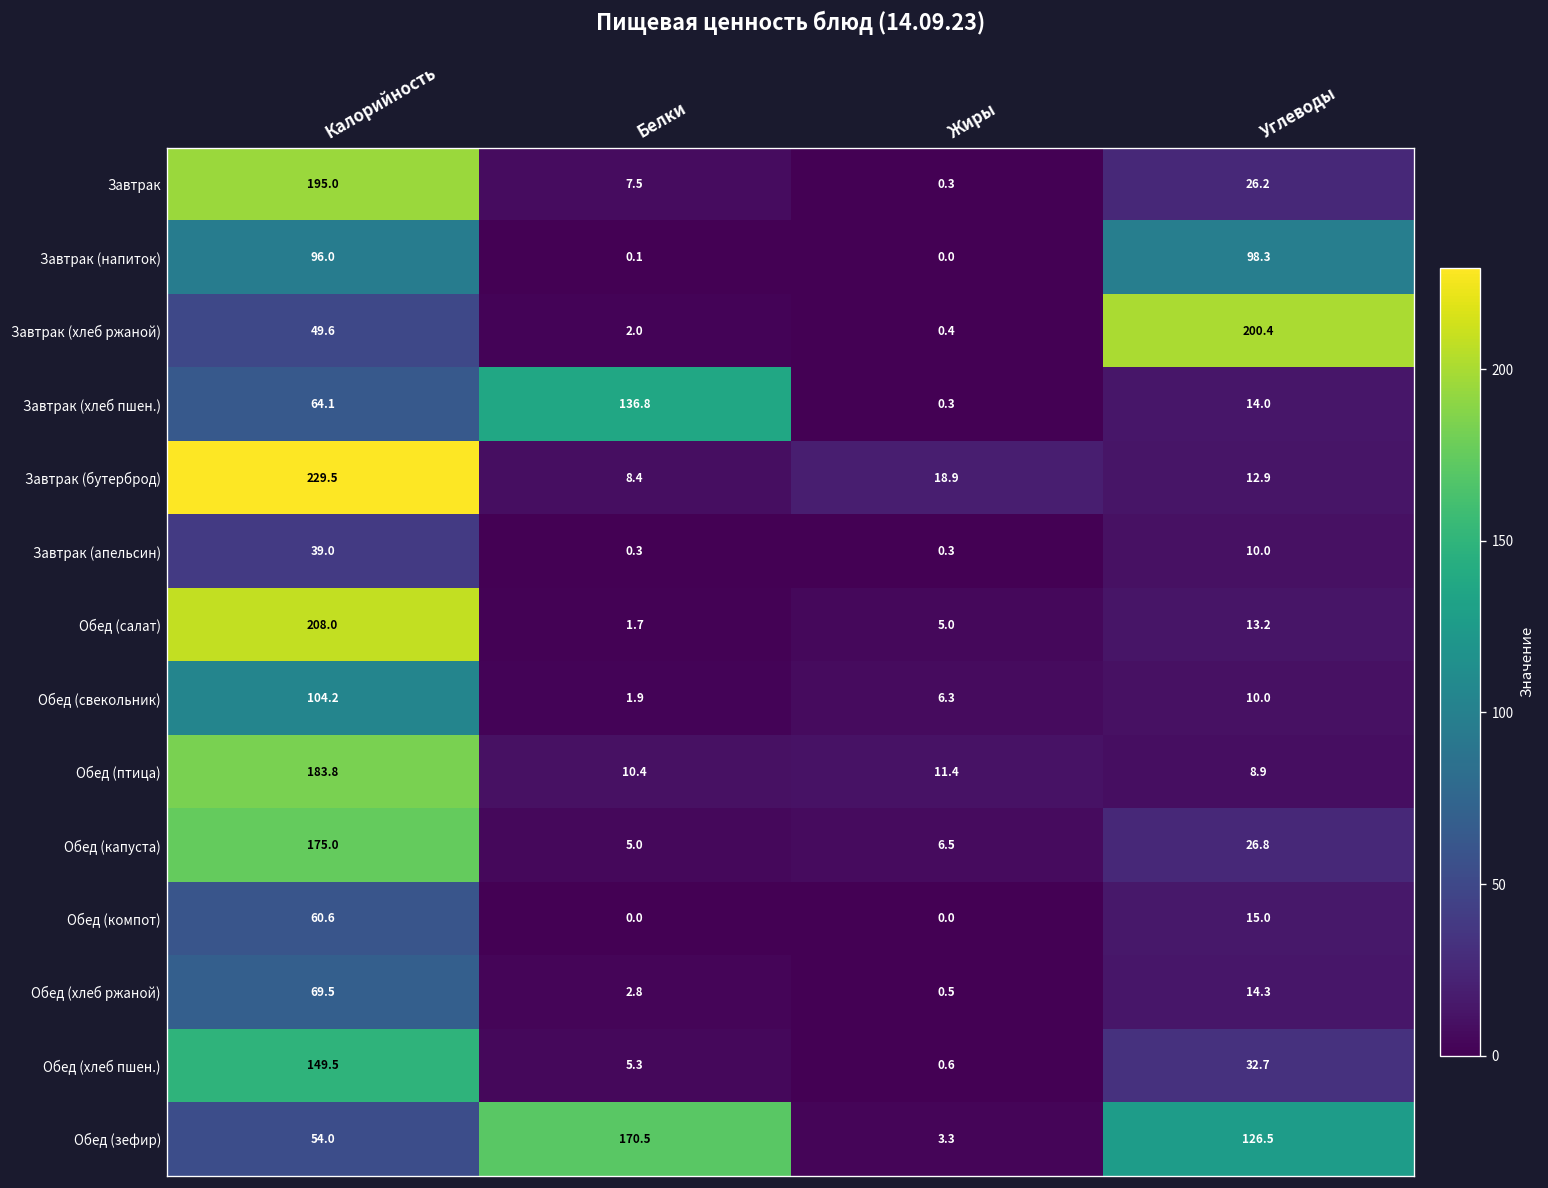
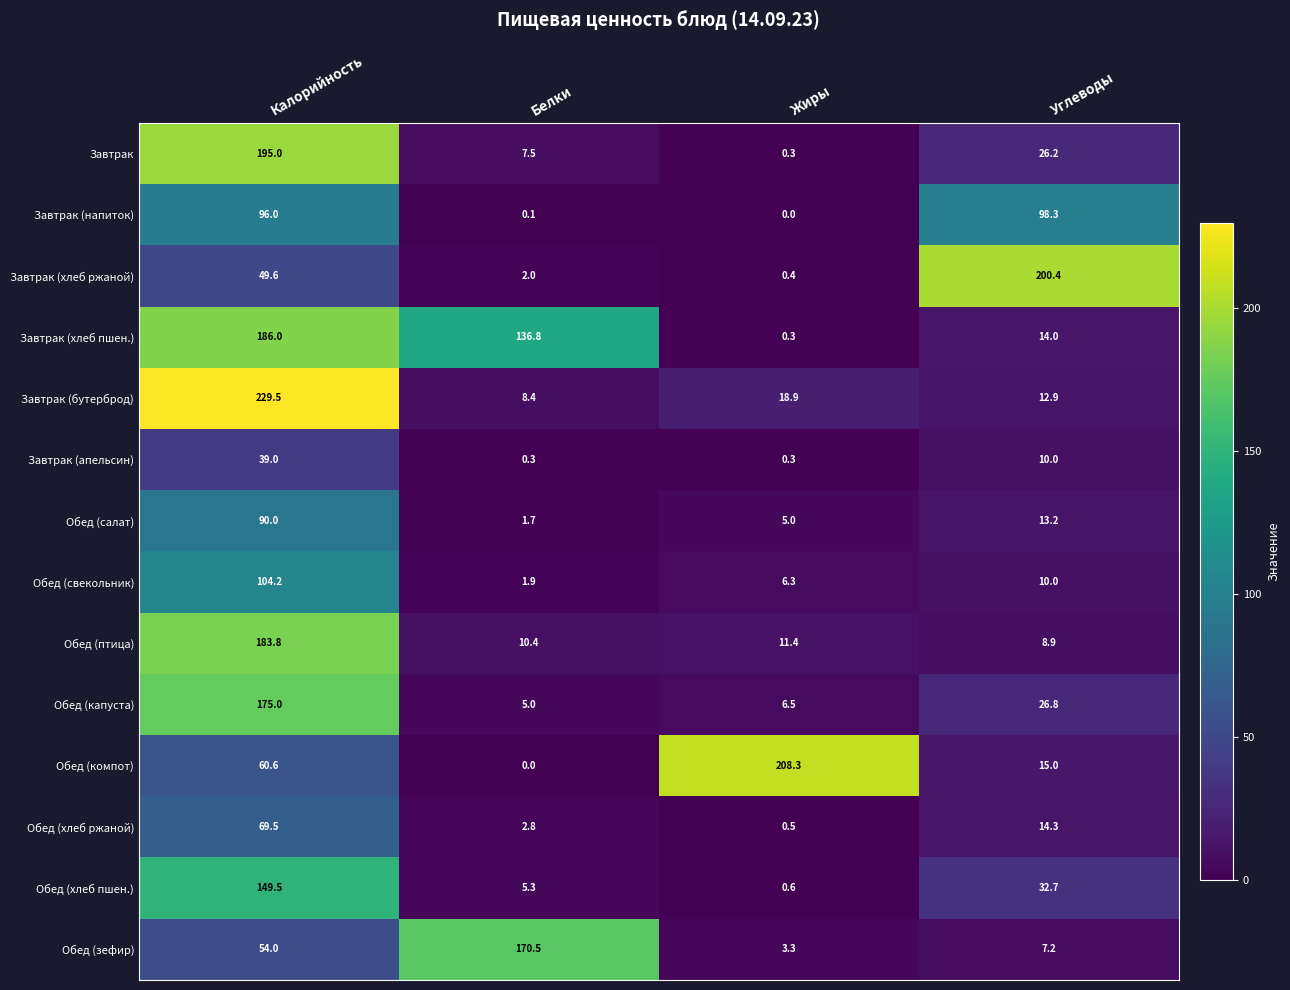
  {
    "Завтрак": {
      "Калорийность": 195.0,
      "Белки": 7.5,
      "Жиры": 0.3,
      "Углеводы": 26.2
    },
    "Завтрак (напиток)": {
      "Калорийность": 96.0,
      "Белки": 0.1,
      "Жиры": 0.0,
      "Углеводы": 98.3
    },
    "Завтрак (хлеб ржаной)": {
      "Калорийность": 49.6,
      "Белки": 2.0,
      "Жиры": 0.4,
      "Углеводы": 200.4
    },
    "Завтрак (хлеб пшен.)": {
-     "Калорийность": 64.1,
+     "Калорийность": 186.0,
      "Белки": 136.8,
      "Жиры": 0.3,
      "Углеводы": 14.0
    },
    "Завтрак (бутерброд)": {
      "Калорийность": 229.5,
      "Белки": 8.4,
      "Жиры": 18.9,
      "Углеводы": 12.9
    },
    "Завтрак (апельсин)": {
      "Калорийность": 39.0,
      "Белки": 0.3,
      "Жиры": 0.3,
      "Углеводы": 10.0
    },
    "Обед (салат)": {
-     "Калорийность": 208.0,
+     "Калорийность": 90.0,
      "Белки": 1.7,
      "Жиры": 5.0,
      "Углеводы": 13.2
    },
    "Обед (свекольник)": {
      "Калорийность": 104.2,
      "Белки": 1.9,
      "Жиры": 6.3,
      "Углеводы": 10.0
    },
    "Обед (птица)": {
      "Калорийность": 183.8,
      "Белки": 10.4,
      "Жиры": 11.4,
      "Углеводы": 8.9
    },
    "Обед (капуста)": {
      "Калорийность": 175.0,
      "Белки": 5.0,
      "Жиры": 6.5,
      "Углеводы": 26.8
    },
    "Обед (компот)": {
      "Калорийность": 60.6,
      "Белки": 0.0,
-     "Жиры": 0.0,
+     "Жиры": 208.3,
      "Углеводы": 15.0
    },
    "Обед (хлеб ржаной)": {
      "Калорийность": 69.5,
      "Белки": 2.8,
      "Жиры": 0.5,
      "Углеводы": 14.3
    },
    "Обед (хлеб пшен.)": {
      "Калорийность": 149.5,
      "Белки": 5.3,
      "Жиры": 0.6,
      "Углеводы": 32.7
    },
    "Обед (зефир)": {
      "Калорийность": 54.0,
      "Белки": 170.5,
      "Жиры": 3.3,
-     "Углеводы": 126.5
+     "Углеводы": 7.2
    }
  }
